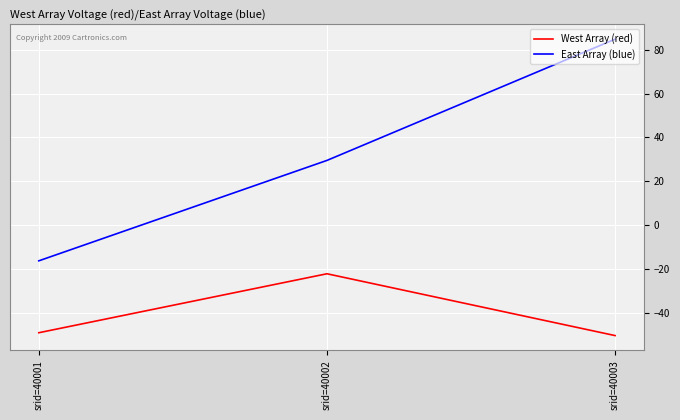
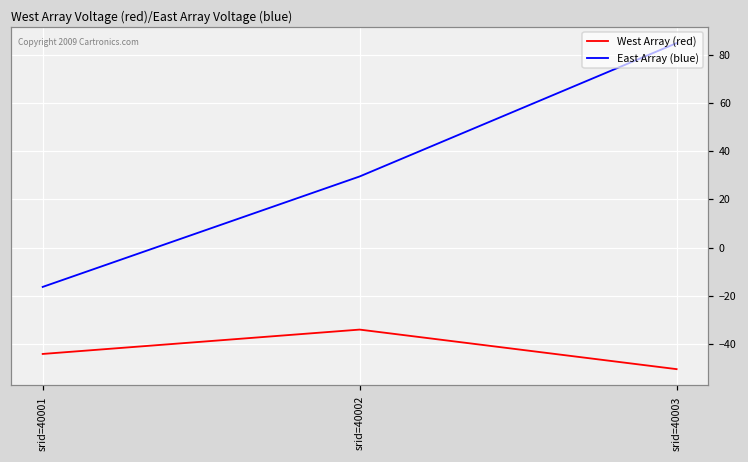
  {
    "West Array (red)": {
-     "srid=40001": -49,
-     "srid=40002": -22,
+     "srid=40001": -44,
+     "srid=40002": -34,
      "srid=40003": -50
    },
    "East Array (blue)": {
      "srid=40001": -16,
      "srid=40002": 30
    }
  }
